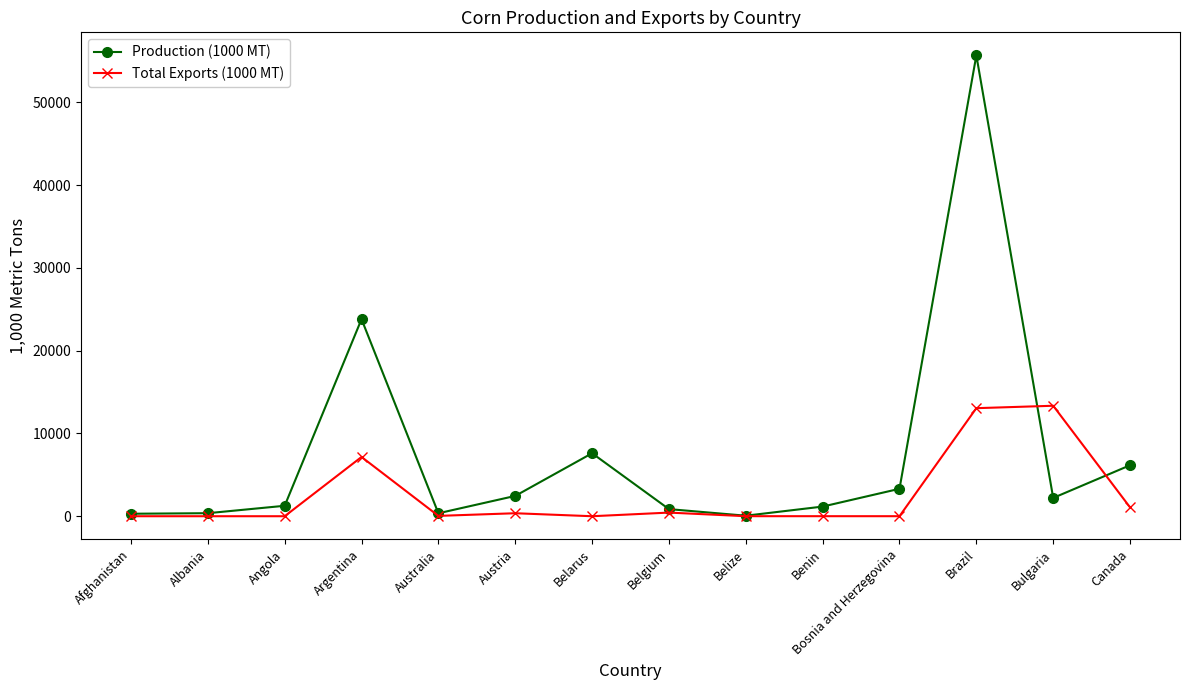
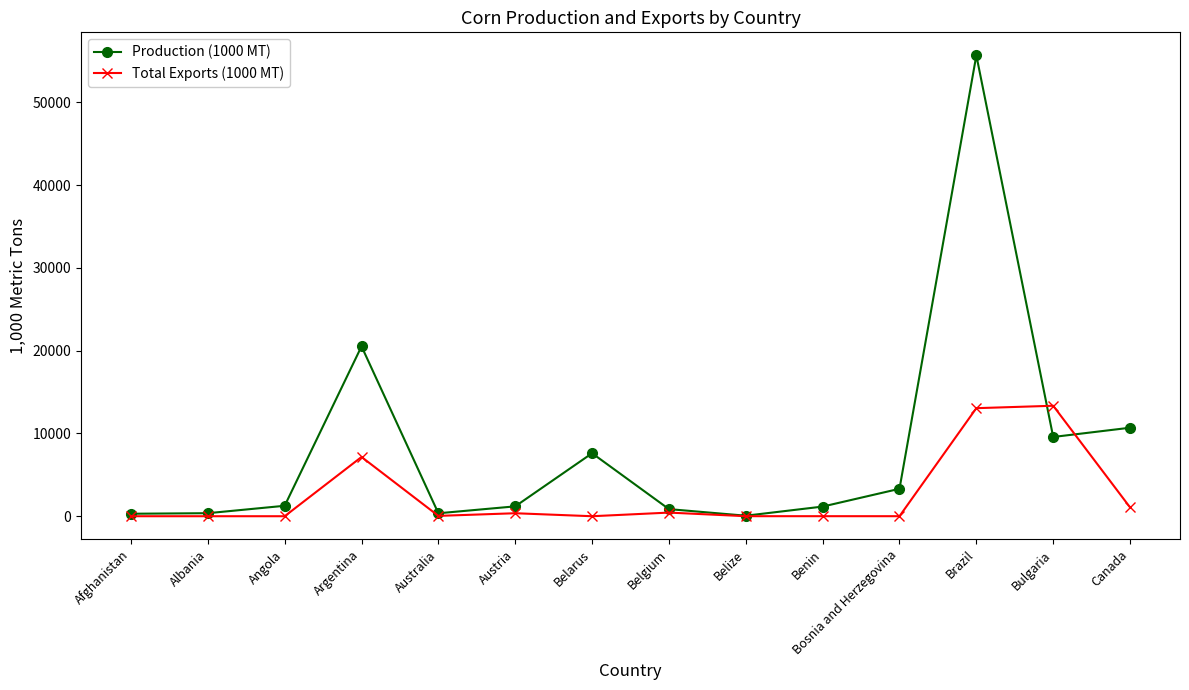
  {
    "Production (1000 MT)": {
      "Albania": 0,
      "Angola": 1000,
-     "Argentina": 24000,
+     "Argentina": 21000,
      "Australia": 0,
-     "Austria": 2000,
+     "Austria": 1000,
      "Belarus": 8000,
      "Belgium": 1000,
      "Benin": 1000,
      "Bosnia and Herzegovina": 3000,
      "Brazil": 56000,
-     "Bulgaria": 2000,
-     "Canada": 6000
+     "Bulgaria": 10000,
+     "Canada": 11000
    },
    "Total Exports (1000 MT)": {
      "Albania": 0,
      "Angola": 0,
      "Argentina": 7000,
      "Australia": 0,
      "Austria": 0,
      "Belarus": 0,
      "Belgium": 0,
      "Benin": 0,
      "Bosnia and Herzegovina": 0,
      "Brazil": 13000,
      "Bulgaria": 13000,
      "Canada": 1000
    }
  }
